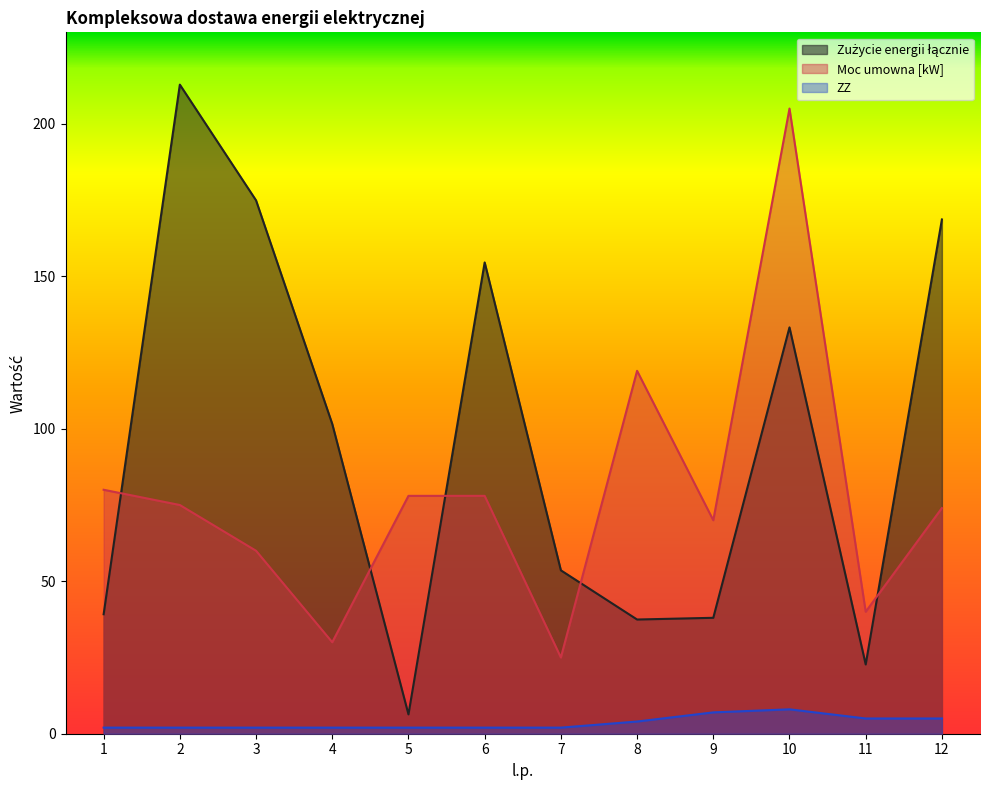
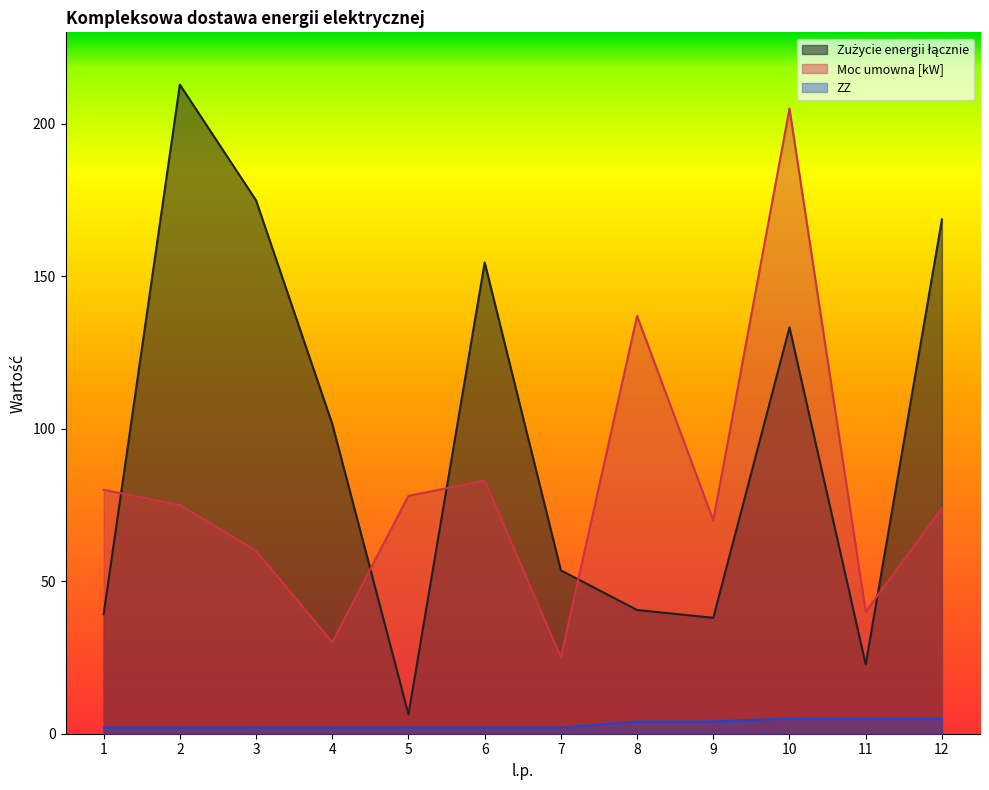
  {
    "Zużycie energii łącznie": {
      "1": 39,
      "2": 213,
      "3": 175,
      "4": 102,
      "5": 6,
      "6": 155,
      "7": 54,
-     "8": 37,
+     "8": 41,
      "9": 38,
      "10": 133,
      "11": 23,
      "12": 169
    },
    "Moc umowna [kW]": {
      "1": 80,
      "2": 75,
      "3": 60,
      "4": 30,
      "5": 78,
-     "6": 78,
+     "6": 83,
      "7": 25,
-     "8": 119,
+     "8": 137,
      "9": 70,
      "10": 205,
      "11": 40,
      "12": 74
    },
    "ZZ": {
      "1": 2,
      "2": 2,
      "3": 2,
      "4": 2,
      "5": 2,
      "6": 2,
      "7": 2,
      "8": 4,
-     "9": 7,
-     "10": 8,
+     "9": 4,
+     "10": 5,
      "11": 5,
      "12": 5
    }
  }
